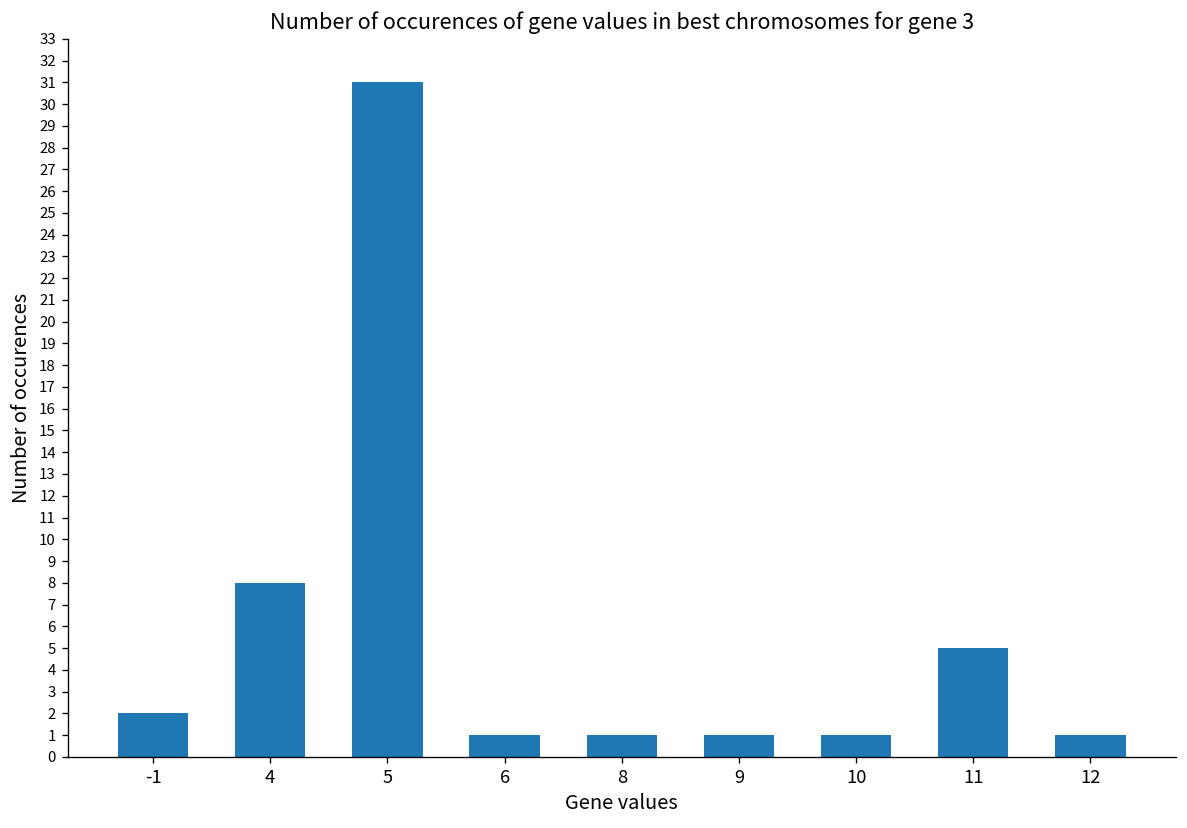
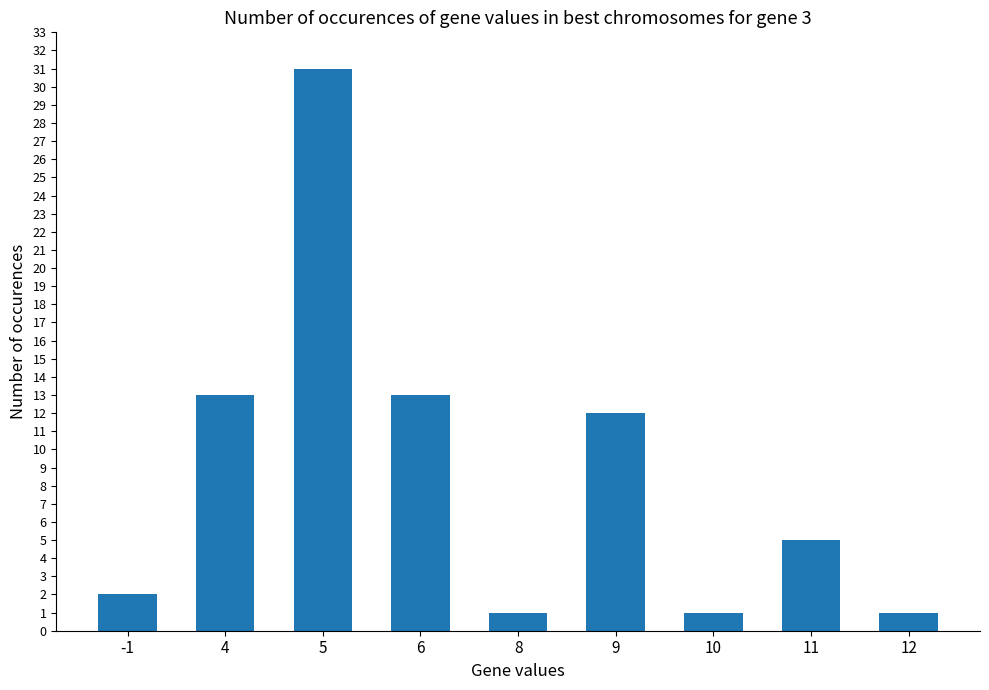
  {
    "-1": 2,
-   "4": 8,
+   "4": 13,
    "5": 31,
-   "6": 1,
+   "6": 13,
    "8": 1,
-   "9": 1,
+   "9": 12,
    "10": 1,
    "11": 5,
    "12": 1
  }
